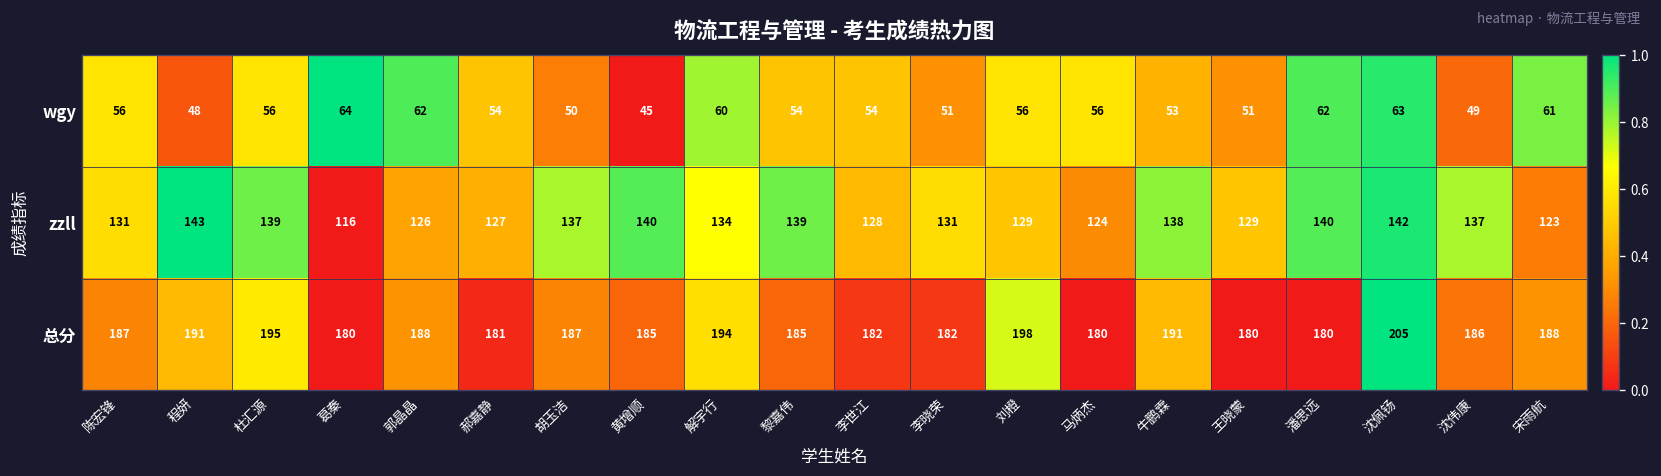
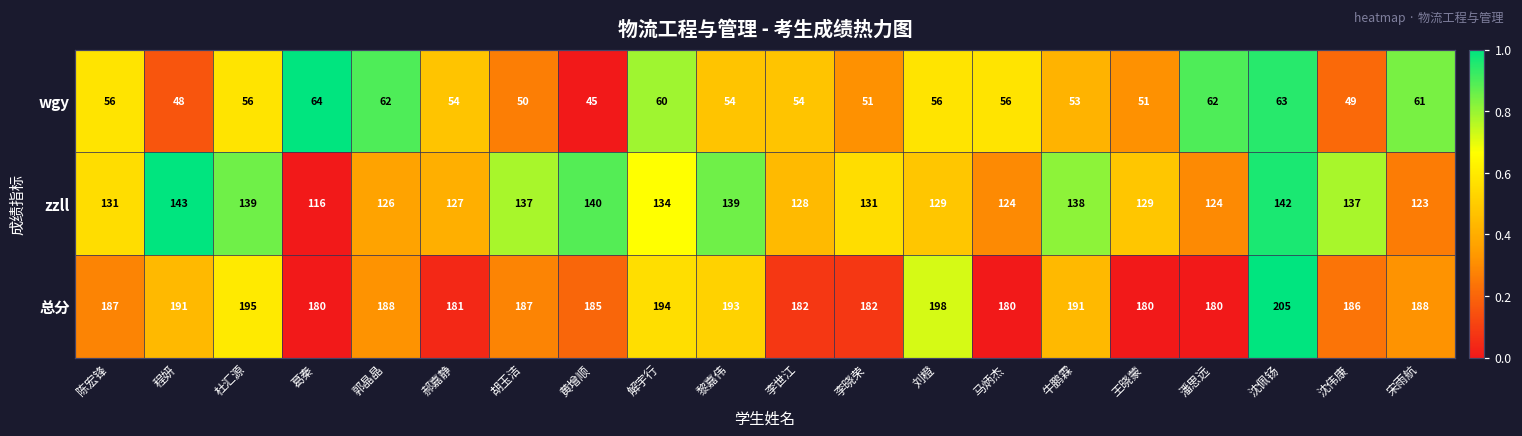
  {
    "wgy": {
      "陈宏锋": 56,
      "程妍": 48,
      "杜汇源": 56,
      "葛秦": 64,
      "郭晶晶": 62,
      "郝嘉静": 54,
      "胡玉洁": 50,
      "黄增顺": 45,
      "解宇行": 60,
      "黎嘉伟": 54,
      "李世江": 54,
      "李晓荣": 51,
      "刘橙": 56,
      "马炳杰": 56,
      "牛鹏霖": 53,
      "王晓蒙": 51,
      "潘思远": 62,
      "沈佩钖": 63,
      "沈伟康": 49,
      "宋雨航": 61
    },
    "zzll": {
      "陈宏锋": 131,
      "程妍": 143,
      "杜汇源": 139,
      "葛秦": 116,
      "郭晶晶": 126,
      "郝嘉静": 127,
      "胡玉洁": 137,
      "黄增顺": 140,
      "解宇行": 134,
      "黎嘉伟": 139,
      "李世江": 128,
      "李晓荣": 131,
      "刘橙": 129,
      "马炳杰": 124,
      "牛鹏霖": 138,
      "王晓蒙": 129,
-     "潘思远": 140,
+     "潘思远": 124,
      "沈佩钖": 142,
      "沈伟康": 137,
      "宋雨航": 123
    },
    "总分": {
      "陈宏锋": 187,
      "程妍": 191,
      "杜汇源": 195,
      "葛秦": 180,
      "郭晶晶": 188,
      "郝嘉静": 181,
      "胡玉洁": 187,
      "黄增顺": 185,
      "解宇行": 194,
-     "黎嘉伟": 185,
+     "黎嘉伟": 193,
      "李世江": 182,
      "李晓荣": 182,
      "刘橙": 198,
      "马炳杰": 180,
      "牛鹏霖": 191,
      "王晓蒙": 180,
      "潘思远": 180,
      "沈佩钖": 205,
      "沈伟康": 186,
      "宋雨航": 188
    }
  }
